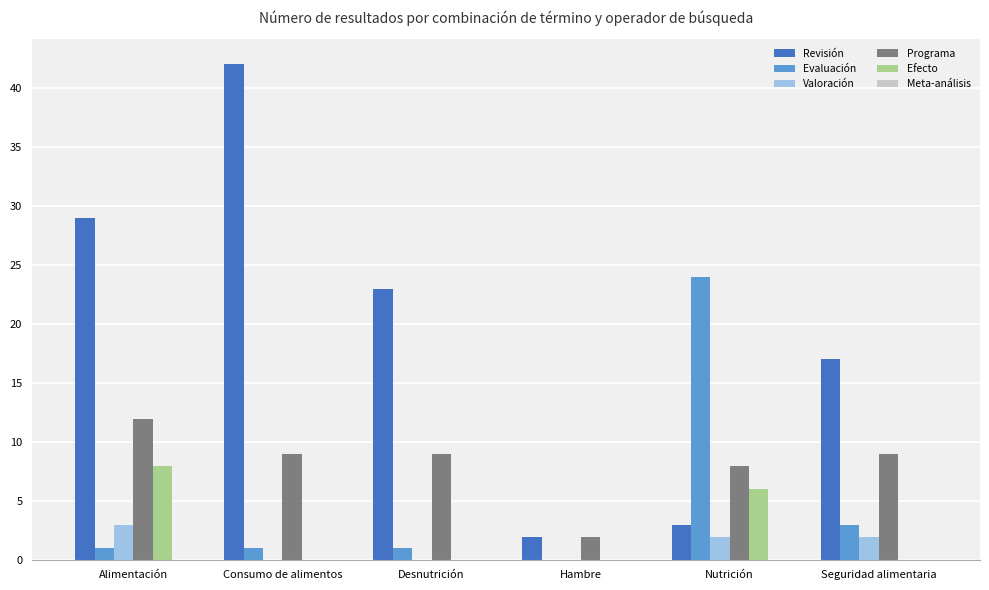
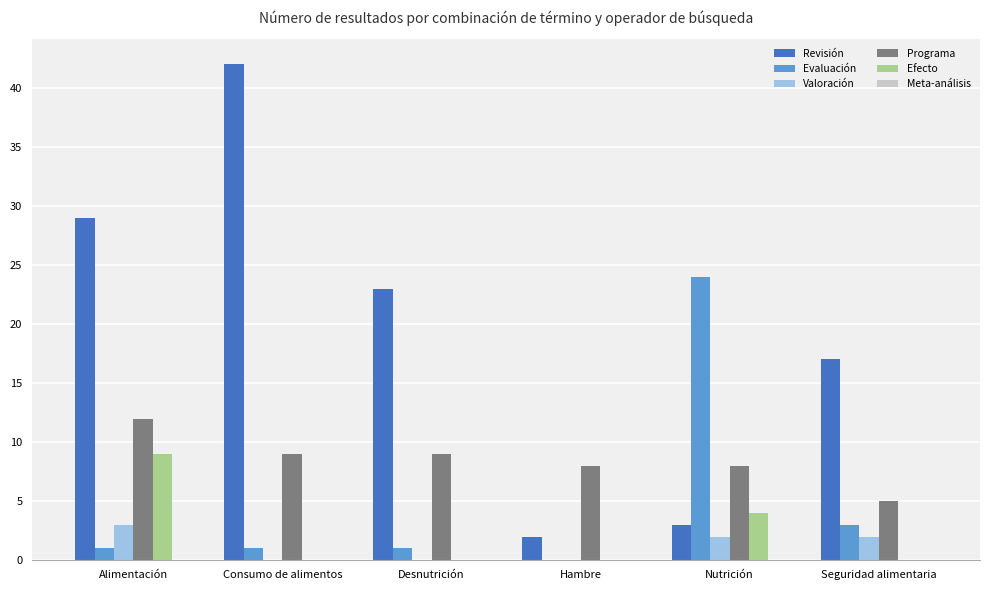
  {
    "Programa": {
      "Alimentación": 12,
      "Consumo de alimentos": 9,
      "Desnutrición": 9,
-     "Hambre": 2,
+     "Hambre": 8,
      "Nutrición": 8,
-     "Seguridad alimentaria": 9
+     "Seguridad alimentaria": 5
    },
    "Efecto": {
-     "Alimentación": 8,
+     "Alimentación": 9,
      "Consumo de alimentos": 0,
      "Desnutrición": 0,
      "Hambre": 0,
-     "Nutrición": 6,
+     "Nutrición": 4,
      "Seguridad alimentaria": 0
    }
  }
